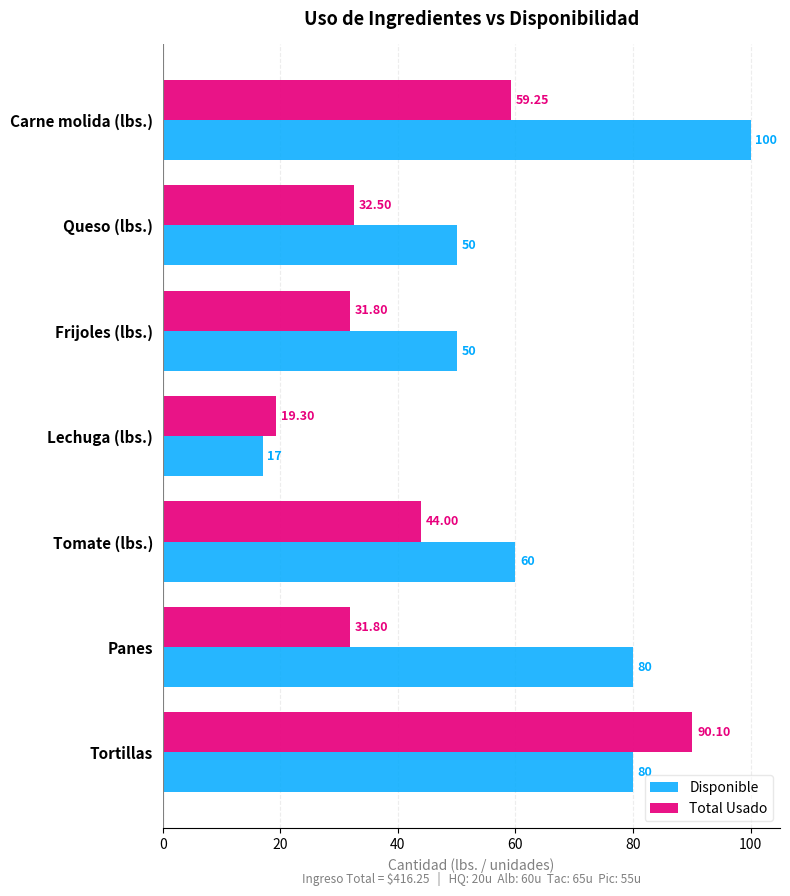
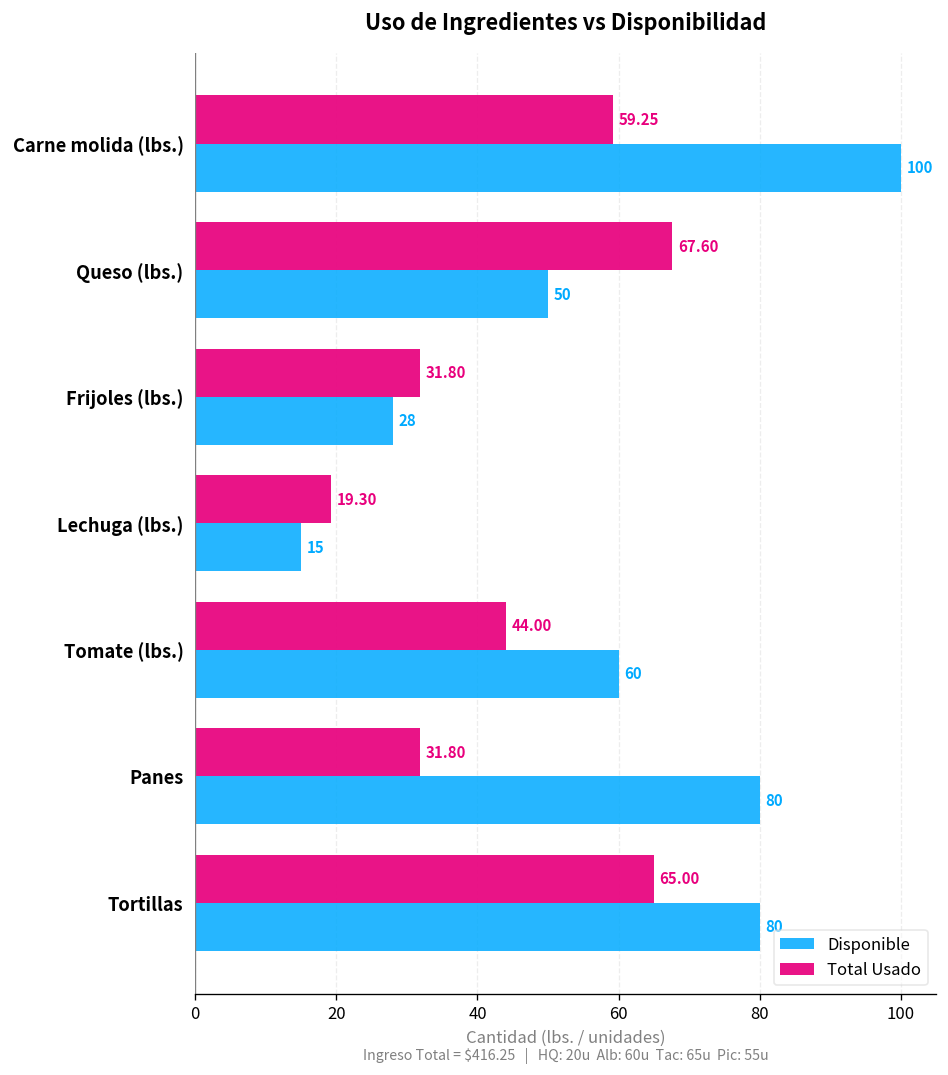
  {
    "Disponible": {
      "Carne molida (lbs.)": 100,
      "Queso (lbs.)": 50,
-     "Frijoles (lbs.)": 50,
-     "Lechuga (lbs.)": 17,
+     "Frijoles (lbs.)": 28,
+     "Lechuga (lbs.)": 15,
      "Tomate (lbs.)": 60,
      "Panes": 80
    },
    "Total Usado": {
      "Carne molida (lbs.)": 59.25,
-     "Queso (lbs.)": 32.50,
+     "Queso (lbs.)": 67.60,
      "Frijoles (lbs.)": 31.80,
      "Lechuga (lbs.)": 19.30,
      "Tomate (lbs.)": 44.00,
      "Panes": 31.80,
-     "Tortillas": 90.10
+     "Tortillas": 65.00
    }
  }
